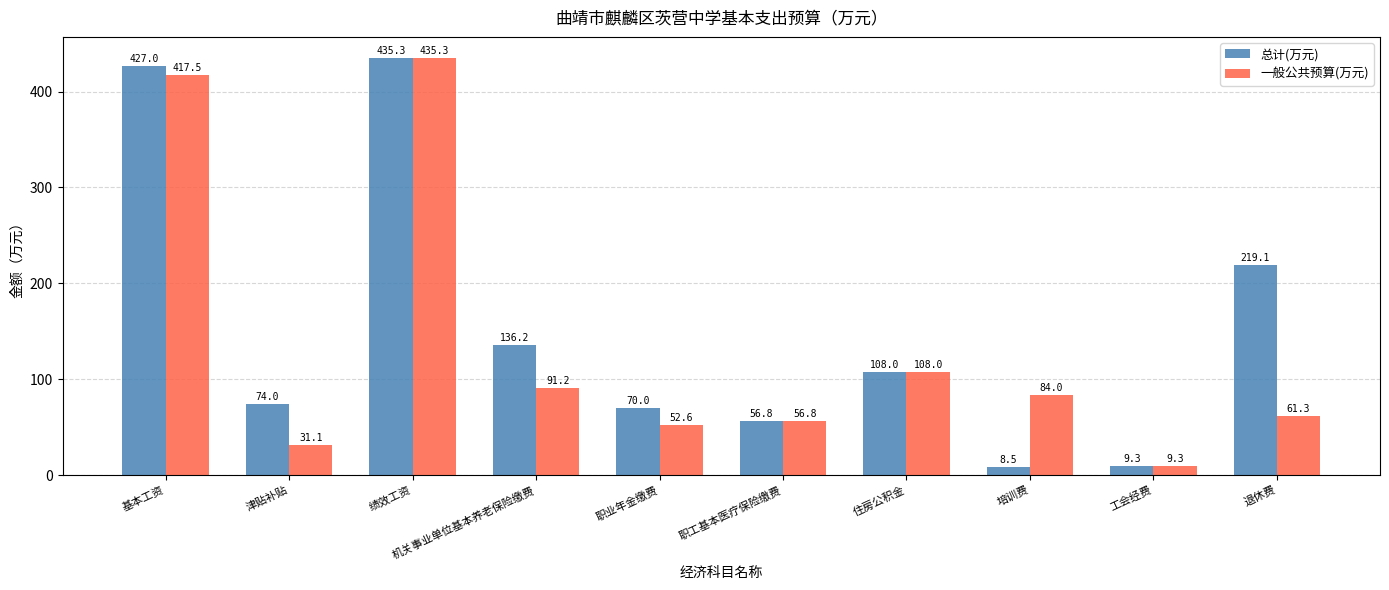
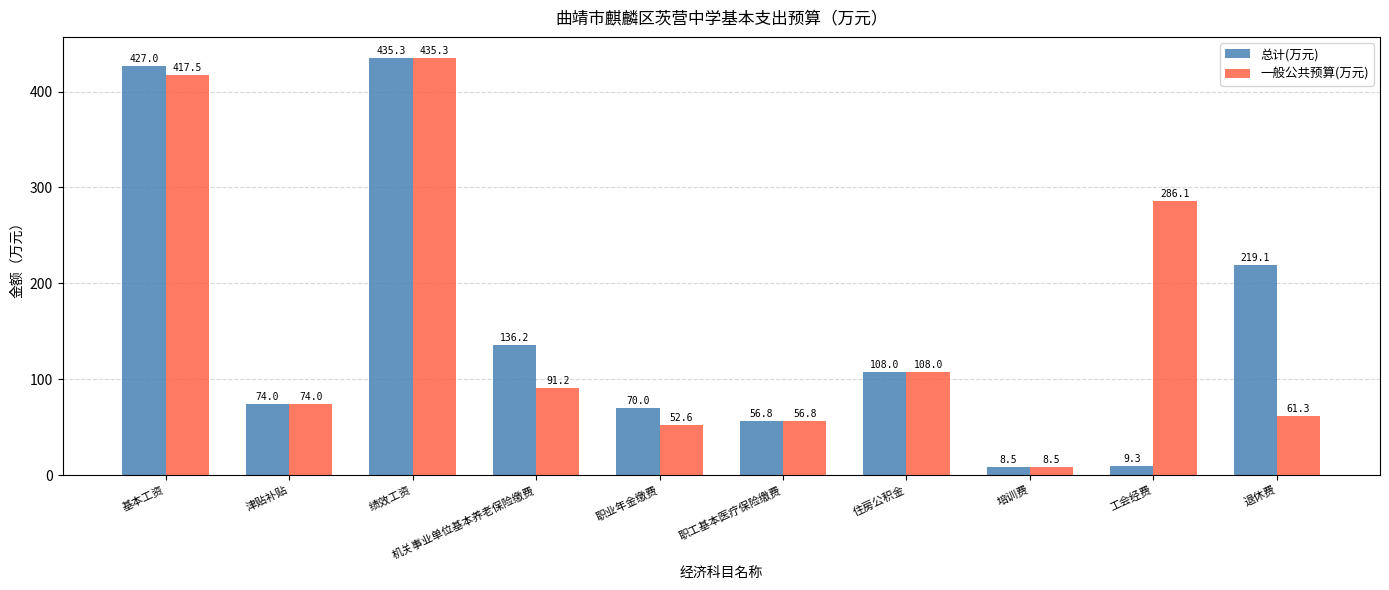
  {
    "总计(万元)": {
      "基本工资": 427.0,
      "津贴补贴": 74.0,
      "绩效工资": 435.3,
      "机关事业单位基本养老保险缴费": 136.2,
      "职业年金缴费": 70.0,
      "职工基本医疗保险缴费": 56.8,
      "住房公积金": 108.0,
      "培训费": 8.5,
      "工会经费": 9.3,
      "退休费": 219.1
    },
    "一般公共预算(万元)": {
      "基本工资": 417.5,
-     "津贴补贴": 31.1,
+     "津贴补贴": 74.0,
      "绩效工资": 435.3,
      "机关事业单位基本养老保险缴费": 91.2,
      "职业年金缴费": 52.6,
      "职工基本医疗保险缴费": 56.8,
      "住房公积金": 108.0,
-     "培训费": 84.0,
-     "工会经费": 9.3,
+     "培训费": 8.5,
+     "工会经费": 286.1,
      "退休费": 61.3
    }
  }
